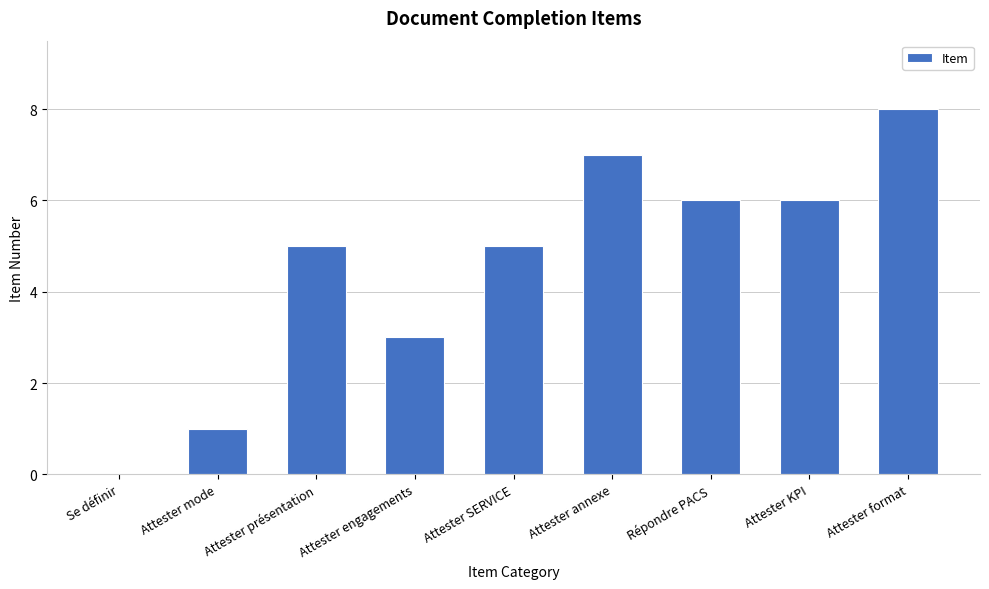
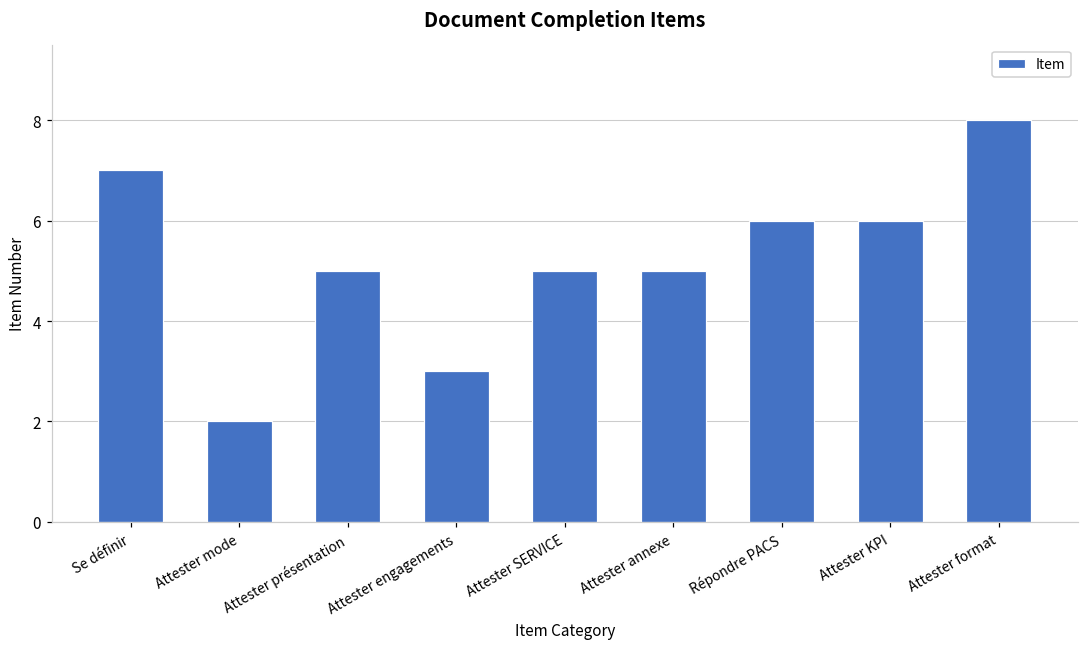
  {
-   "Se définir": 0,
-   "Attester mode": 1,
+   "Se définir": 7,
+   "Attester mode": 2,
    "Attester présentation": 5,
    "Attester engagements": 3,
    "Attester SERVICE": 5,
-   "Attester annexe": 7,
+   "Attester annexe": 5,
    "Répondre PACS": 6,
    "Attester KPI": 6,
    "Attester format": 8
  }
